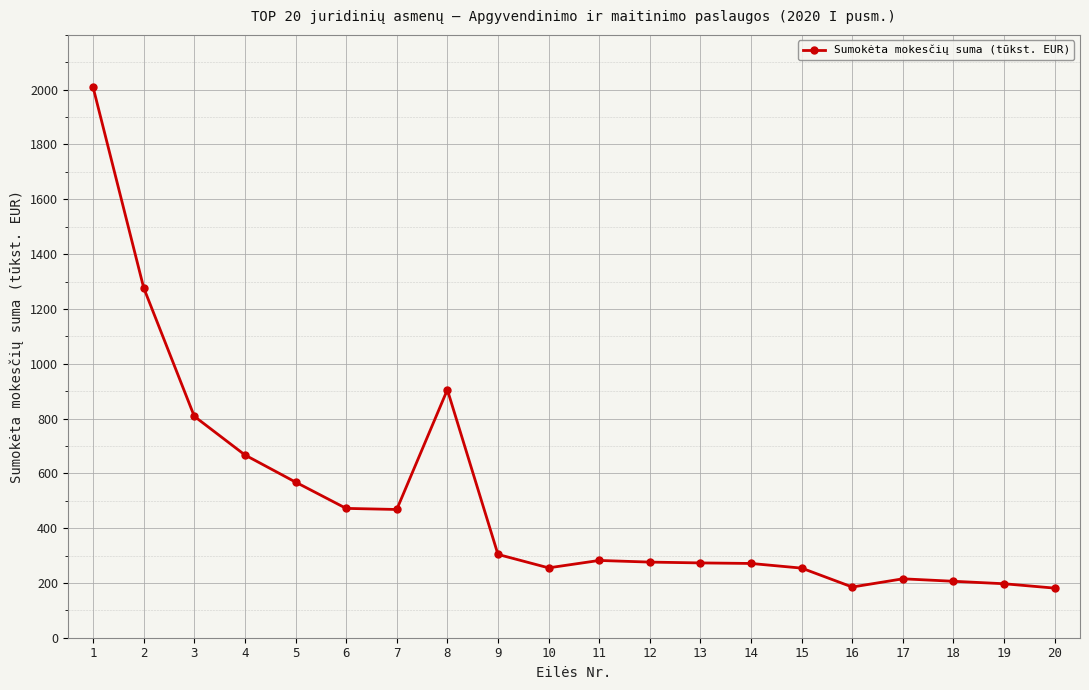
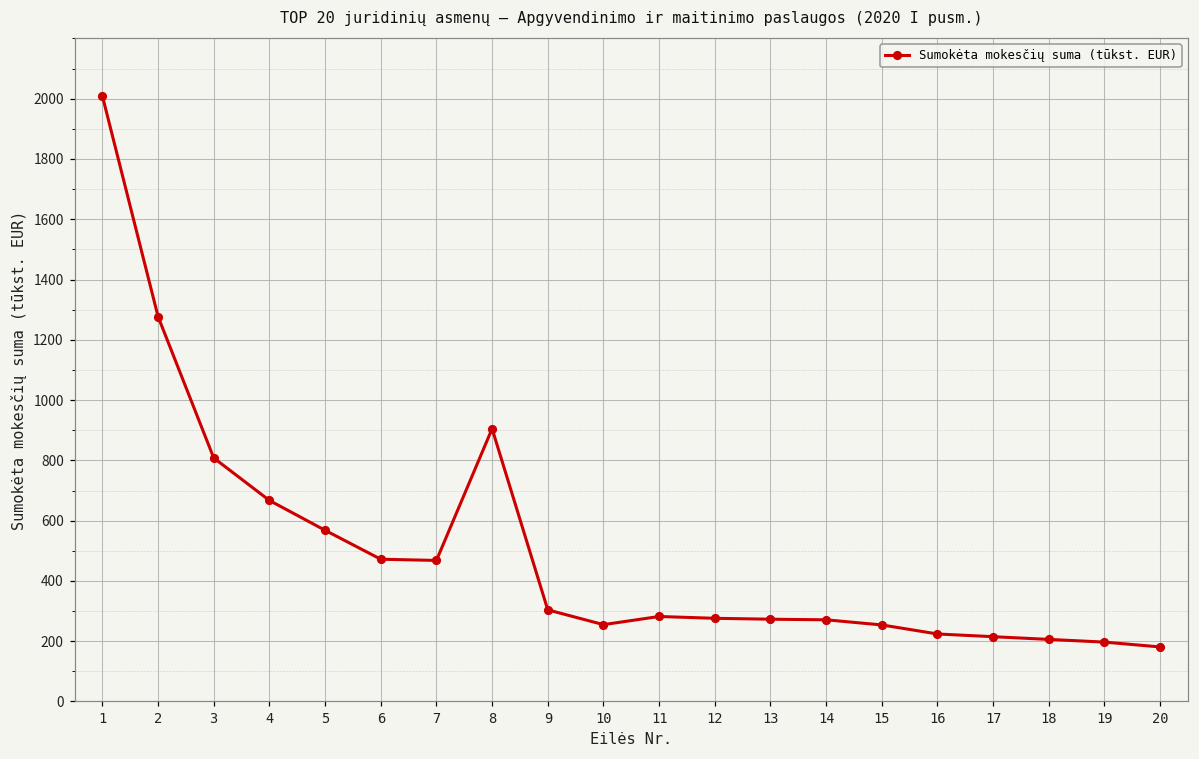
  {
    "1": 2010,
    "2": 1280,
    "3": 810,
    "4": 670,
    "5": 570,
    "6": 470,
    "7": 470,
    "8": 910,
    "9": 300,
    "10": 260,
    "11": 280,
    "12": 280,
    "13": 270,
    "14": 270,
    "15": 250,
-   "16": 190,
+   "16": 220,
    "17": 220,
    "18": 210,
    "19": 200,
    "20": 180
  }
